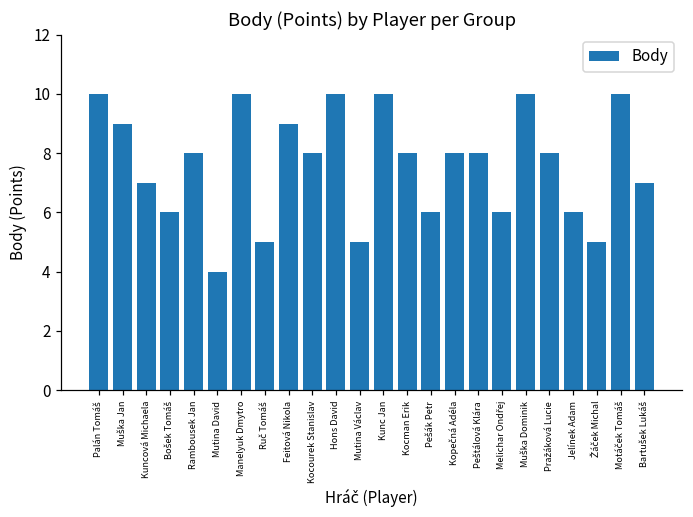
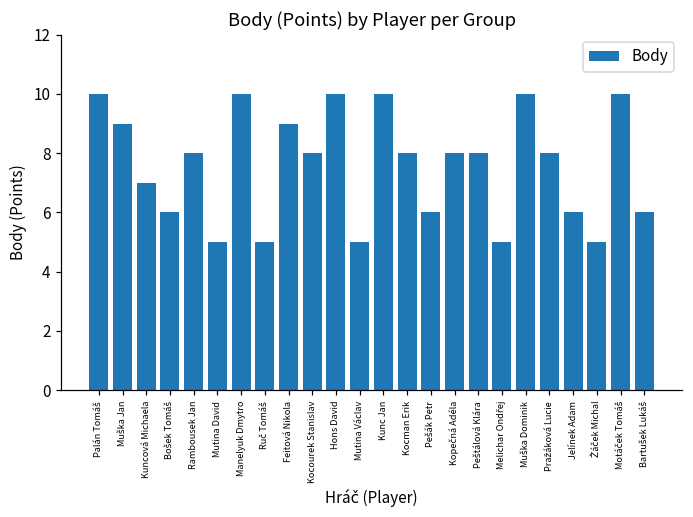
  {
    "Palán Tomáš": 10,
    "Muška Jan": 9,
    "Kuncová Michaela": 7,
    "Bošek Tomáš": 6,
    "Rambousek Jan": 8,
-   "Mutina David": 4,
+   "Mutina David": 5,
    "Manelyuk Dmytro": 10,
    "Ruč Tomáš": 5,
    "Feitová Nikola": 9,
    "Kocourek Stanislav": 8,
    "Hons David": 10,
    "Mutina Václav": 5,
    "Kunc Jan": 10,
    "Kocman Erik": 8,
    "Pešák Petr": 6,
    "Kopečná Adéla": 8,
    "Peštálová Klára": 8,
-   "Melichar Ondřej": 6,
+   "Melichar Ondřej": 5,
    "Muška Dominik": 10,
    "Pražáková Lucie": 8,
    "Jelínek Adam": 6,
    "Žáček Michal": 5,
    "Motáček Tomáš": 10,
-   "Bartušek Lukáš": 7
+   "Bartušek Lukáš": 6
  }
